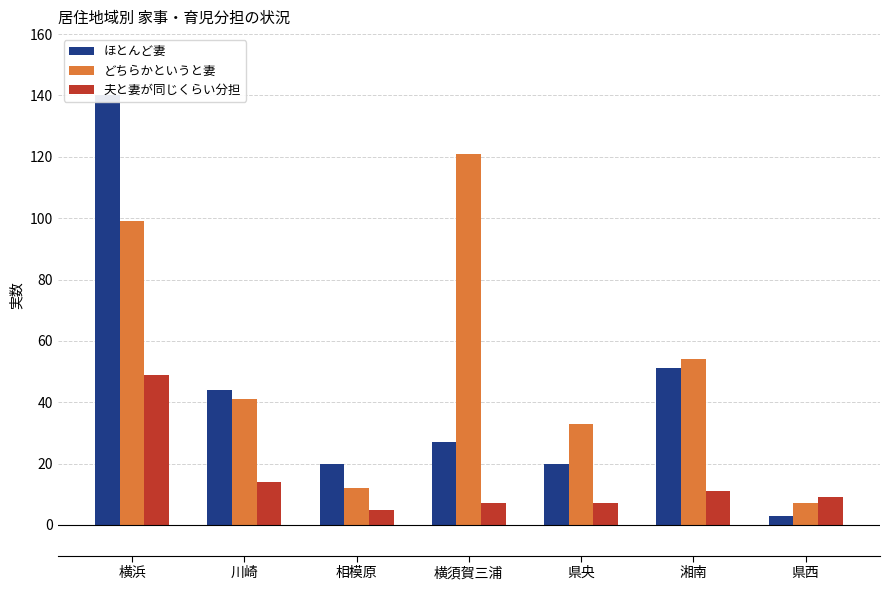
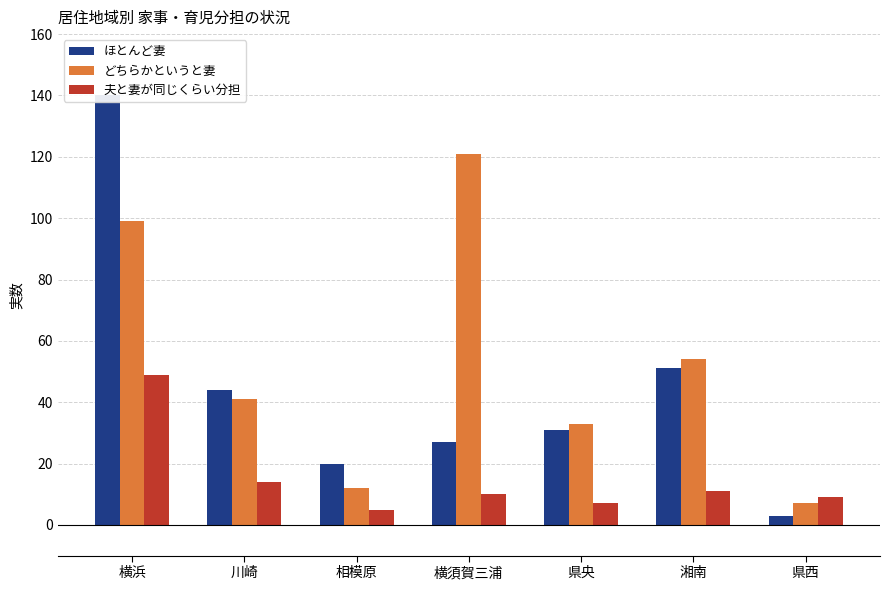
  {
    "ほとんど妻": {
      "川崎": 44,
      "相模原": 20,
      "横須賀三浦": 27,
-     "県央": 20,
+     "県央": 31,
      "湘南": 51,
      "県西": 3
    },
    "どちらかというと妻": {
      "横浜": 99,
      "川崎": 41,
      "相模原": 12,
      "横須賀三浦": 121,
      "県央": 33,
      "湘南": 54,
      "県西": 7
    },
    "夫と妻が同じくらい分担": {
      "横浜": 49,
      "川崎": 14,
      "相模原": 5,
-     "横須賀三浦": 7,
+     "横須賀三浦": 10,
      "県央": 7,
      "湘南": 11,
      "県西": 9
    }
  }
